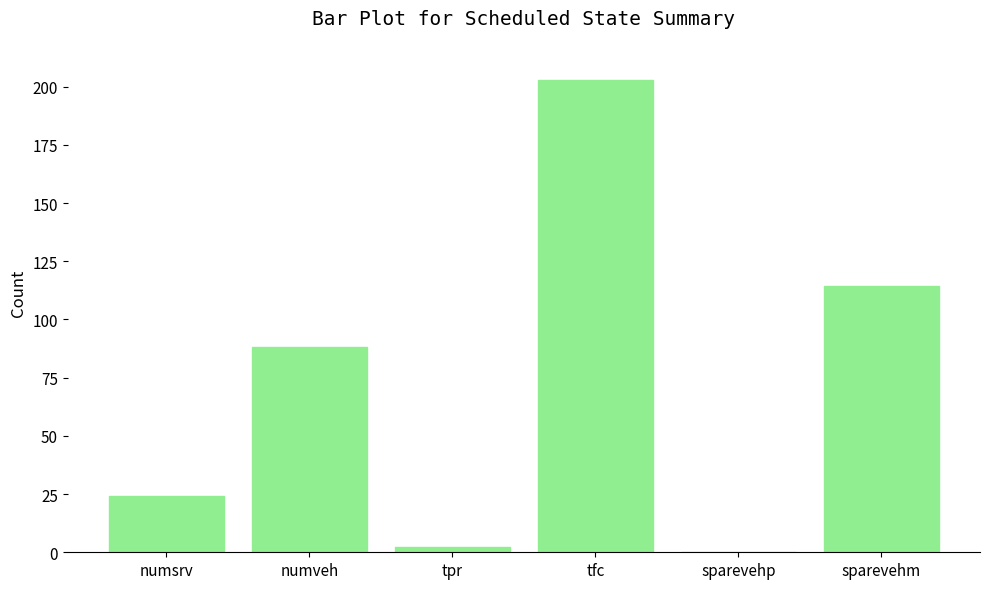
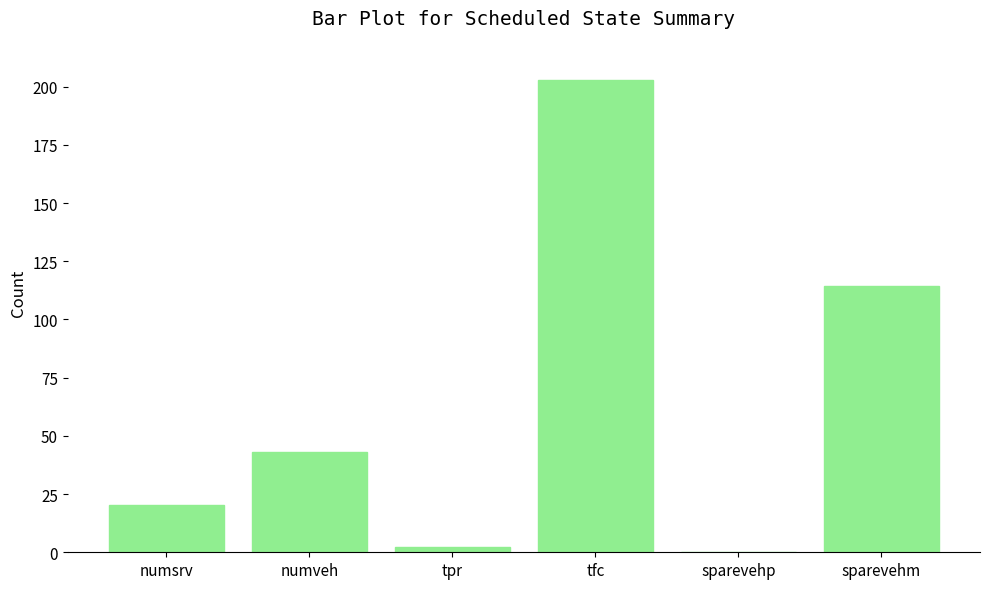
  {
-   "numsrv": 24,
-   "numveh": 88,
+   "numsrv": 21,
+   "numveh": 43,
    "tpr": 2,
    "tfc": 203,
    "sparevehp": 0,
    "sparevehm": 114
  }
